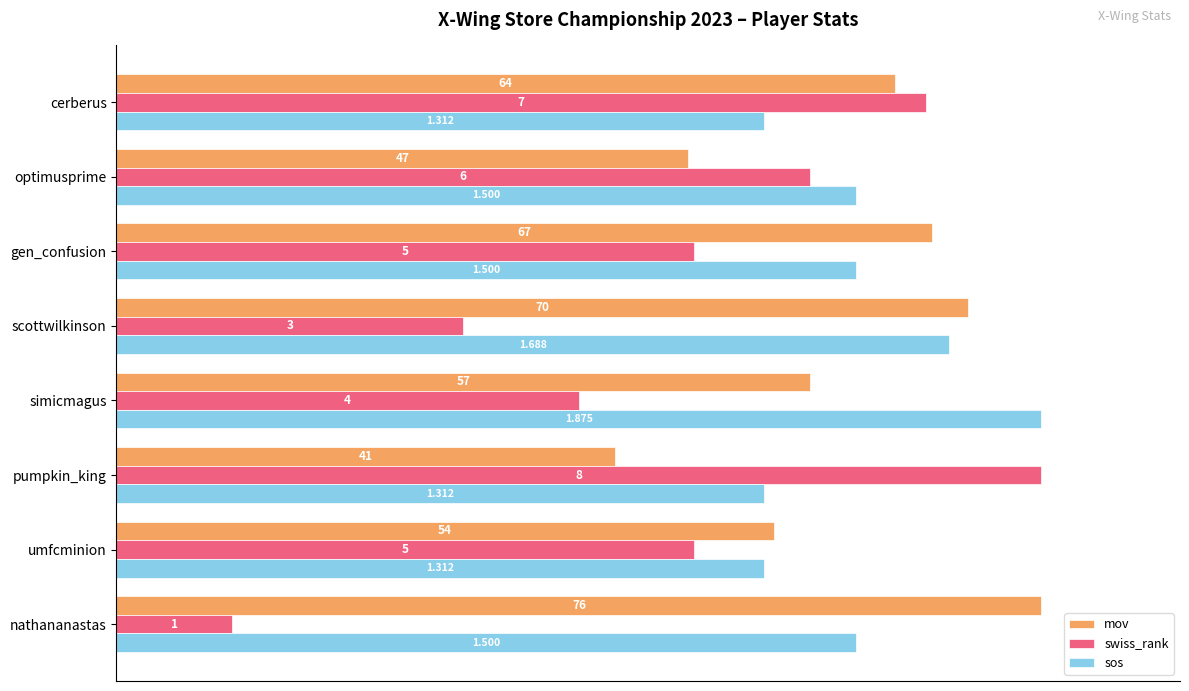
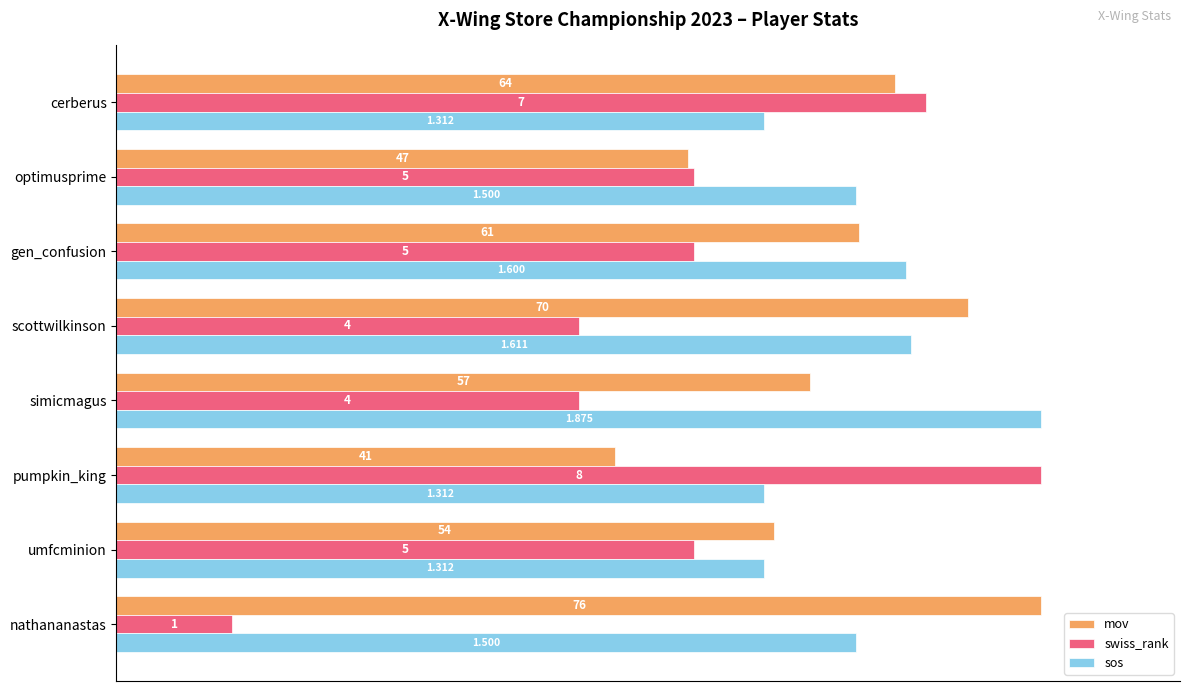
  {
    "mov": {
-     "gen_confusion": 67
+     "gen_confusion": 61
    },
    "swiss_rank": {
-     "optimusprime": 6,
-     "scottwilkinson": 3
+     "optimusprime": 5,
+     "scottwilkinson": 4
    },
    "sos": {
-     "gen_confusion": 1.500,
-     "scottwilkinson": 1.688
+     "gen_confusion": 1.600,
+     "scottwilkinson": 1.611
    }
  }
